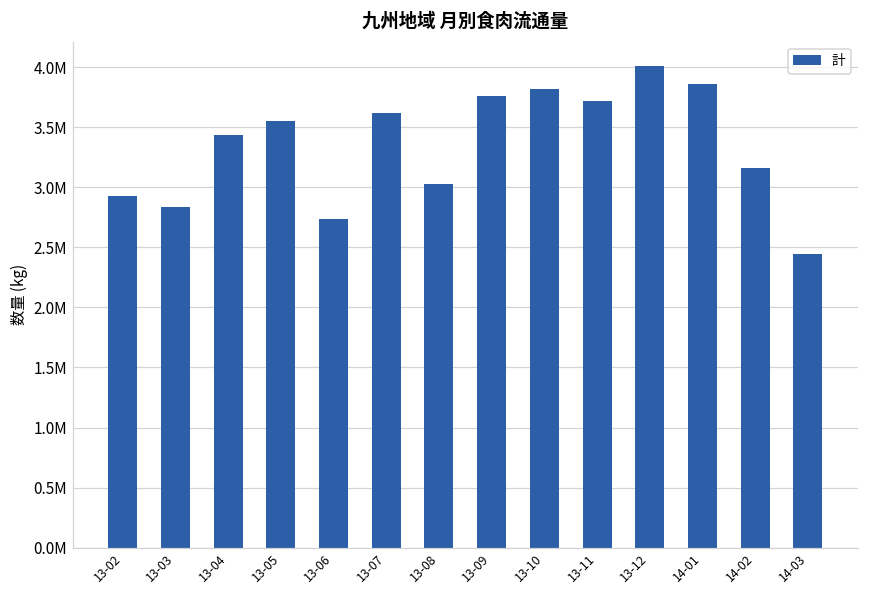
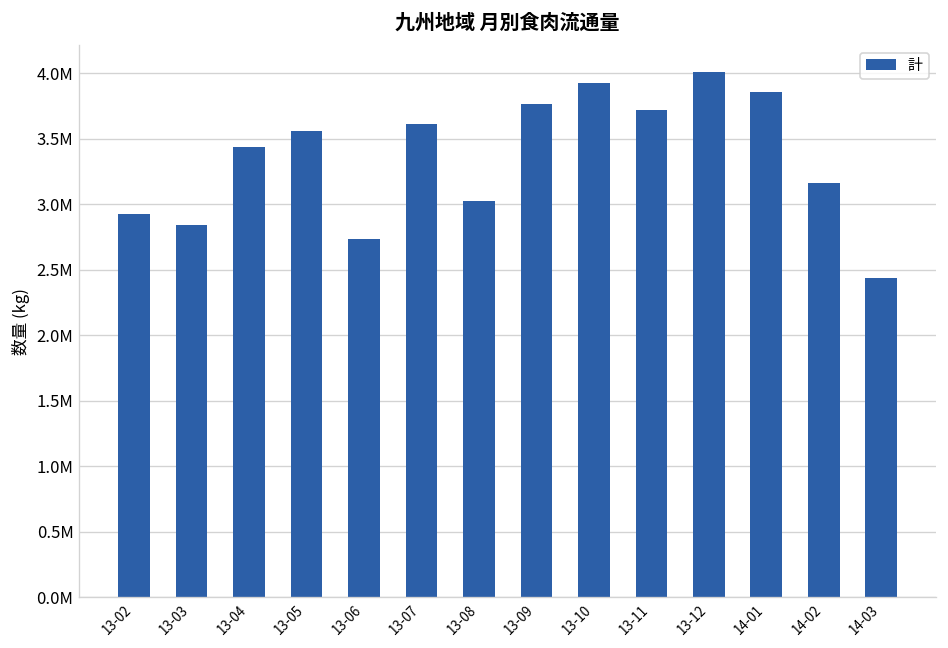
  {
    "13-02": 2930000,
    "13-03": 2840000,
    "13-04": 3440000,
    "13-05": 3560000,
    "13-06": 2740000,
    "13-07": 3620000,
    "13-08": 3030000,
    "13-09": 3760000,
-   "13-10": 3820000,
+   "13-10": 3930000,
    "13-11": 3720000,
    "13-12": 4010000,
    "14-01": 3860000,
    "14-02": 3170000,
    "14-03": 2440000
  }
